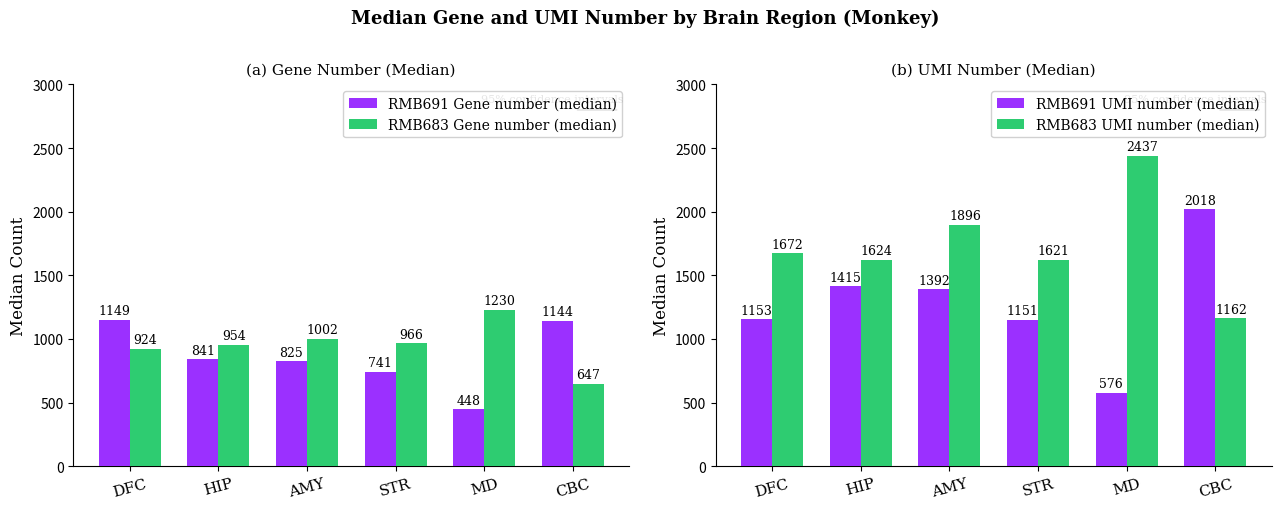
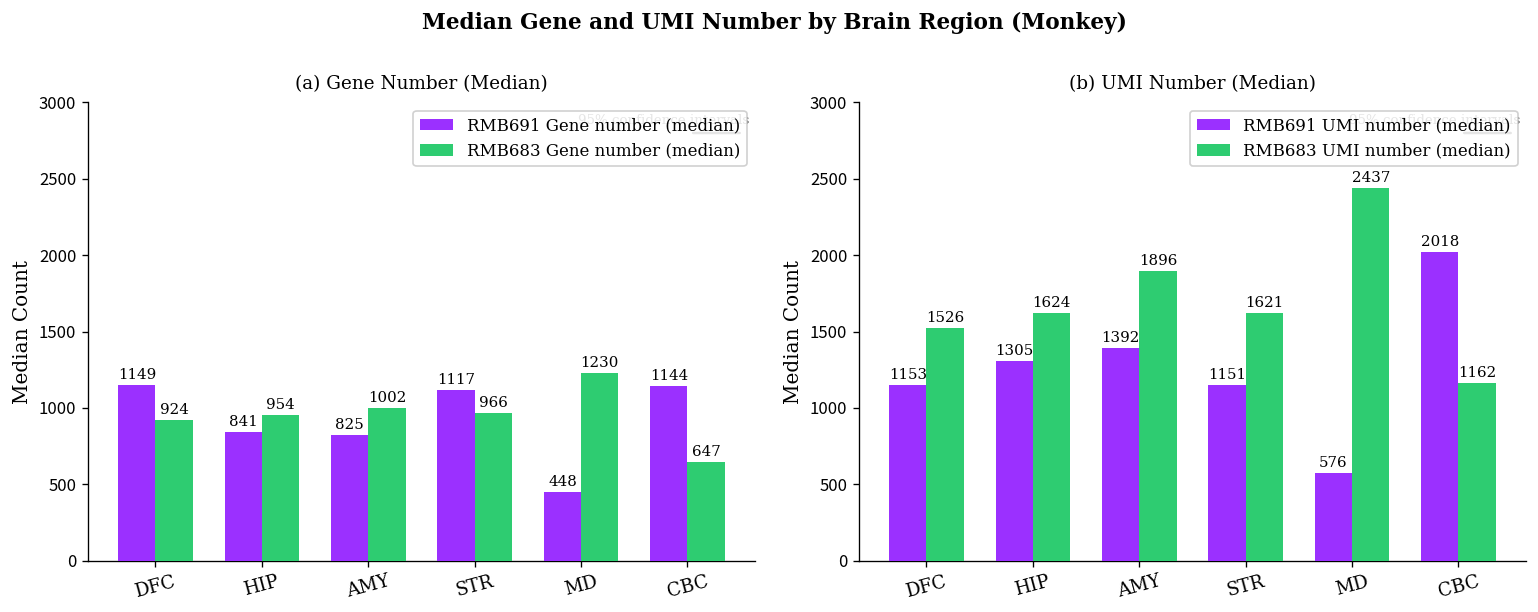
  {
    "(a) Gene Number (Median)": {
      "RMB691 Gene number (median)": {
        "DFC": 1149,
        "HIP": 841,
        "AMY": 825,
-       "STR": 741,
+       "STR": 1117,
        "MD": 448,
        "CBC": 1144
      },
      "RMB683 Gene number (median)": {
        "DFC": 924,
        "HIP": 954,
        "AMY": 1002,
        "STR": 966,
        "MD": 1230,
        "CBC": 647
      }
    },
    "(b) UMI Number (Median)": {
      "RMB691 UMI number (median)": {
        "DFC": 1153,
-       "HIP": 1415,
+       "HIP": 1305,
        "AMY": 1392,
        "STR": 1151,
        "MD": 576,
        "CBC": 2018
      },
      "RMB683 UMI number (median)": {
-       "DFC": 1672,
+       "DFC": 1526,
        "HIP": 1624,
        "AMY": 1896,
        "STR": 1621,
        "MD": 2437,
        "CBC": 1162
      }
    }
  }
